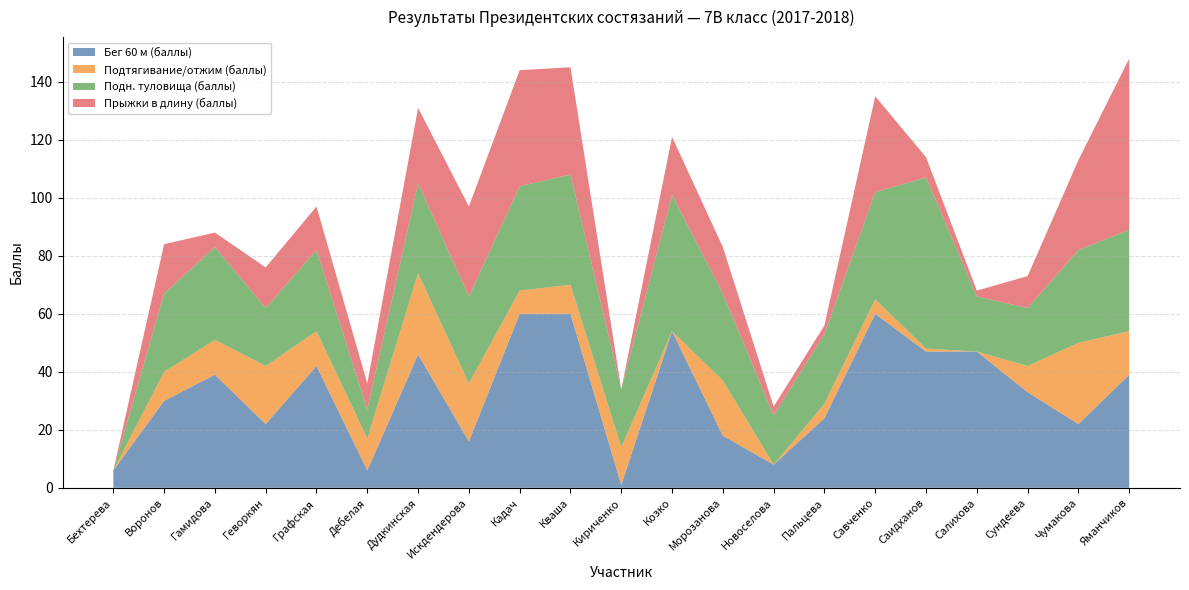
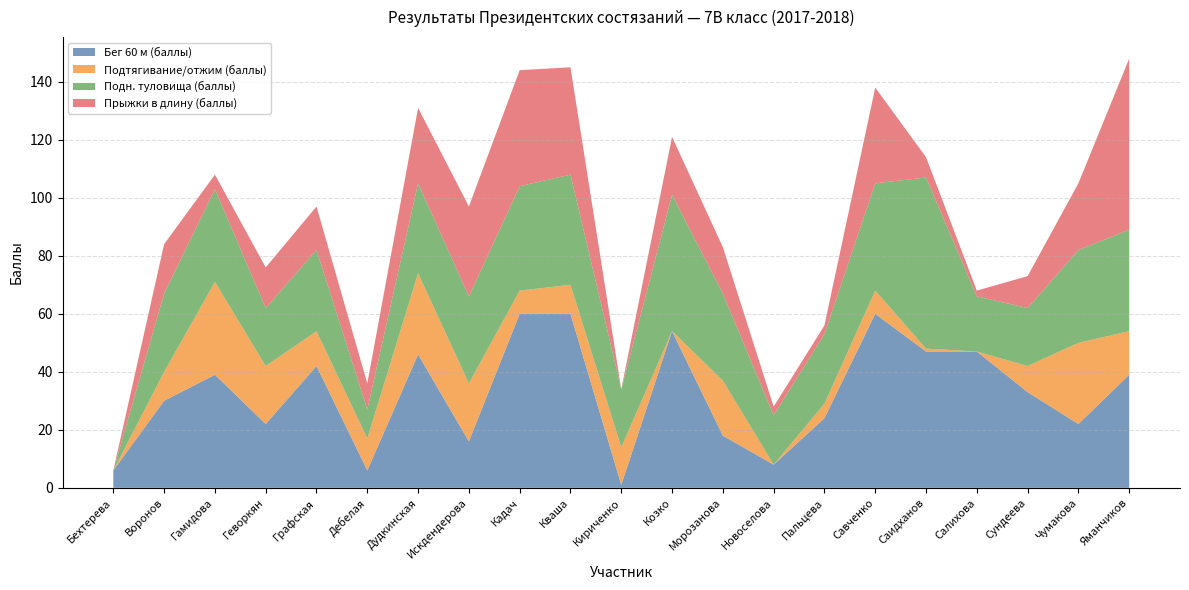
  {
    "Бег 60 м (баллы)": {
      "Воронов": 30,
      "Гамидова": 39,
      "Геворкян": 22,
      "Графская": 42,
      "Дебелая": 6,
      "Дудкинская": 46,
      "Искдендерова": 16,
      "Кадач": 60,
      "Кваша": 60,
      "Кириченко": 1,
      "Морозанова": 18,
      "Пальцева": 24,
      "Савченко": 60,
      "Саидханов": 47,
      "Сундеева": 33,
      "Чумакова": 22,
      "Яманчиков": 39
    },
    "Подтягивание/отжим (баллы)": {
      "Воронов": 10,
-     "Гамидова": 12,
+     "Гамидова": 32,
      "Геворкян": 20,
      "Графская": 12,
      "Дебелая": 11,
      "Дудкинская": 28,
      "Искдендерова": 20,
      "Кадач": 8,
      "Кваша": 10,
      "Кириченко": 13,
      "Морозанова": 19,
      "Пальцева": 5,
-     "Савченко": 5,
+     "Савченко": 8,
      "Саидханов": 1,
      "Сундеева": 9,
      "Чумакова": 28,
      "Яманчиков": 15
    },
    "Подн. туловища (баллы)": {
      "Воронов": 27,
      "Гамидова": 32,
      "Геворкян": 20,
      "Графская": 28,
      "Дебелая": 10,
      "Дудкинская": 31,
      "Искдендерова": 30,
      "Кадач": 36,
      "Кваша": 38,
      "Козко": 47,
      "Морозанова": 30,
      "Новоселова": 17,
      "Пальцева": 24,
      "Савченко": 37,
      "Саидханов": 59,
      "Салихова": 19,
      "Сундеева": 20,
      "Чумакова": 32,
      "Яманчиков": 35
    },
    "Прыжки в длину (баллы)": {
      "Воронов": 17,
      "Гамидова": 5,
      "Геворкян": 14,
      "Графская": 15,
      "Дебелая": 9,
      "Дудкинская": 26,
      "Искдендерова": 31,
      "Кадач": 40,
      "Кваша": 37,
      "Козко": 20,
      "Морозанова": 16,
      "Новоселова": 3,
      "Пальцева": 3,
      "Савченко": 33,
      "Саидханов": 7,
      "Салихова": 2,
      "Сундеева": 11,
-     "Чумакова": 31,
+     "Чумакова": 23,
      "Яманчиков": 59
    }
  }
